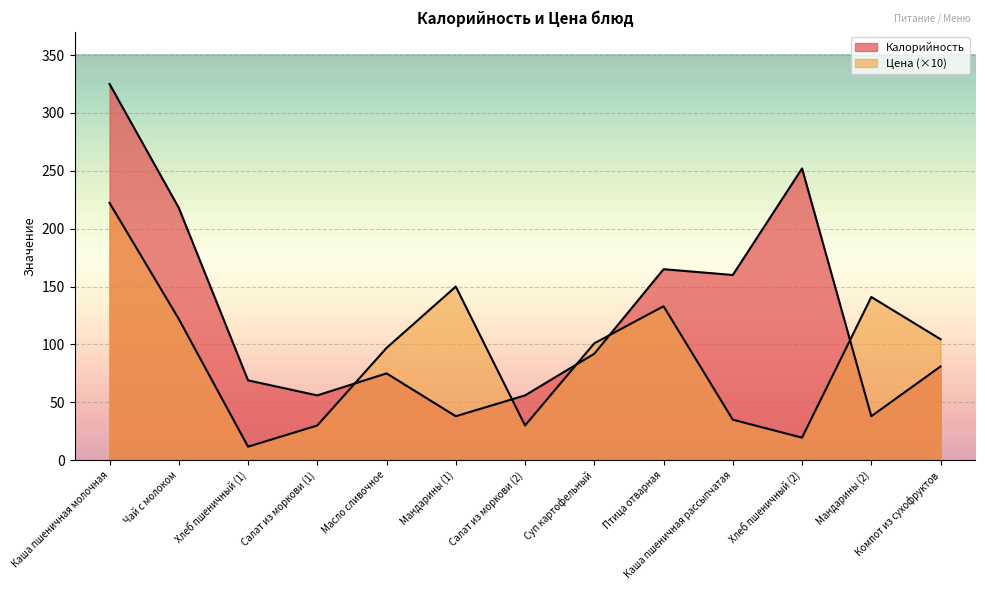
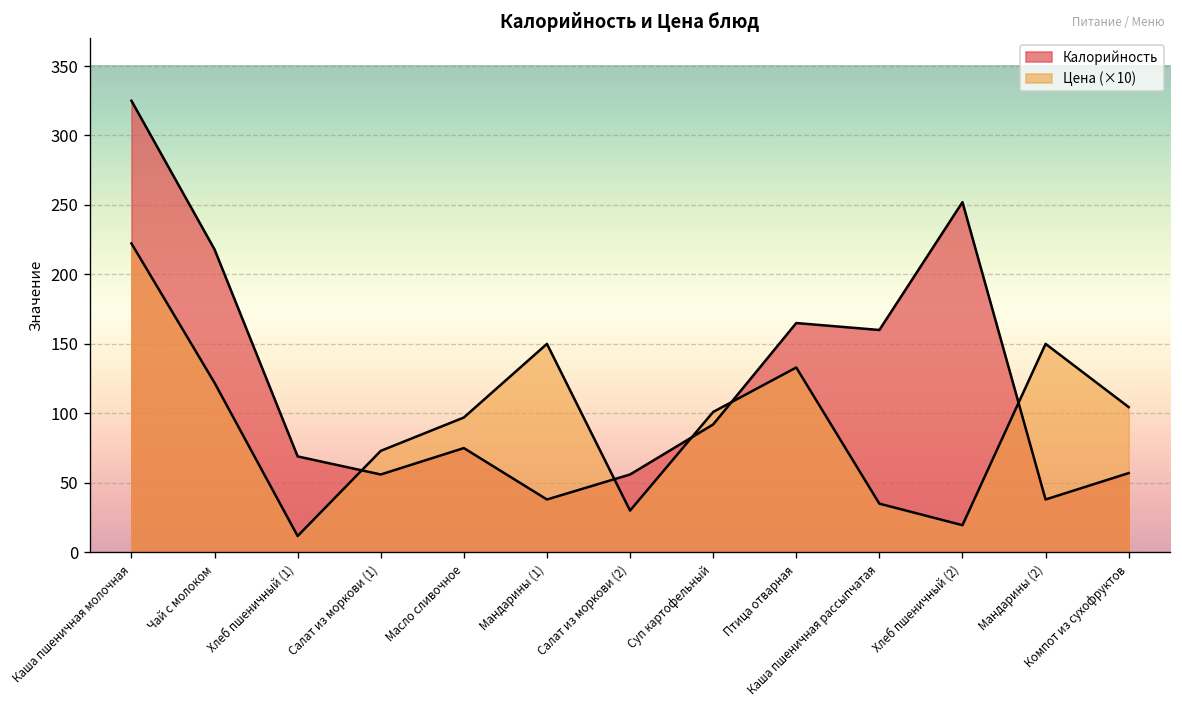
  {
    "Калорийность": {
      "Каша пшеничная молочная": 325,
      "Чай с молоком": 218,
      "Хлеб пшеничный (1)": 69,
      "Салат из моркови (1)": 56,
      "Масло сливочное": 75,
      "Мандарины (1)": 38,
      "Салат из моркови (2)": 56,
      "Суп картофельный": 92,
      "Птица отварная": 165,
      "Каша пшеничная рассыпчатая": 160,
      "Хлеб пшеничный (2)": 252,
      "Мандарины (2)": 38,
-     "Компот из сухофруктов": 81
+     "Компот из сухофруктов": 57
    },
    "Цена (×10)": {
      "Каша пшеничная молочная": 222,
      "Чай с молоком": 122,
      "Хлеб пшеничный (1)": 12,
-     "Салат из моркови (1)": 30,
+     "Салат из моркови (1)": 73,
      "Масло сливочное": 97,
      "Мандарины (1)": 150,
      "Салат из моркови (2)": 30,
      "Суп картофельный": 101,
      "Птица отварная": 133,
      "Каша пшеничная рассыпчатая": 35,
      "Хлеб пшеничный (2)": 20,
-     "Мандарины (2)": 141,
+     "Мандарины (2)": 150,
      "Компот из сухофруктов": 105
    }
  }
